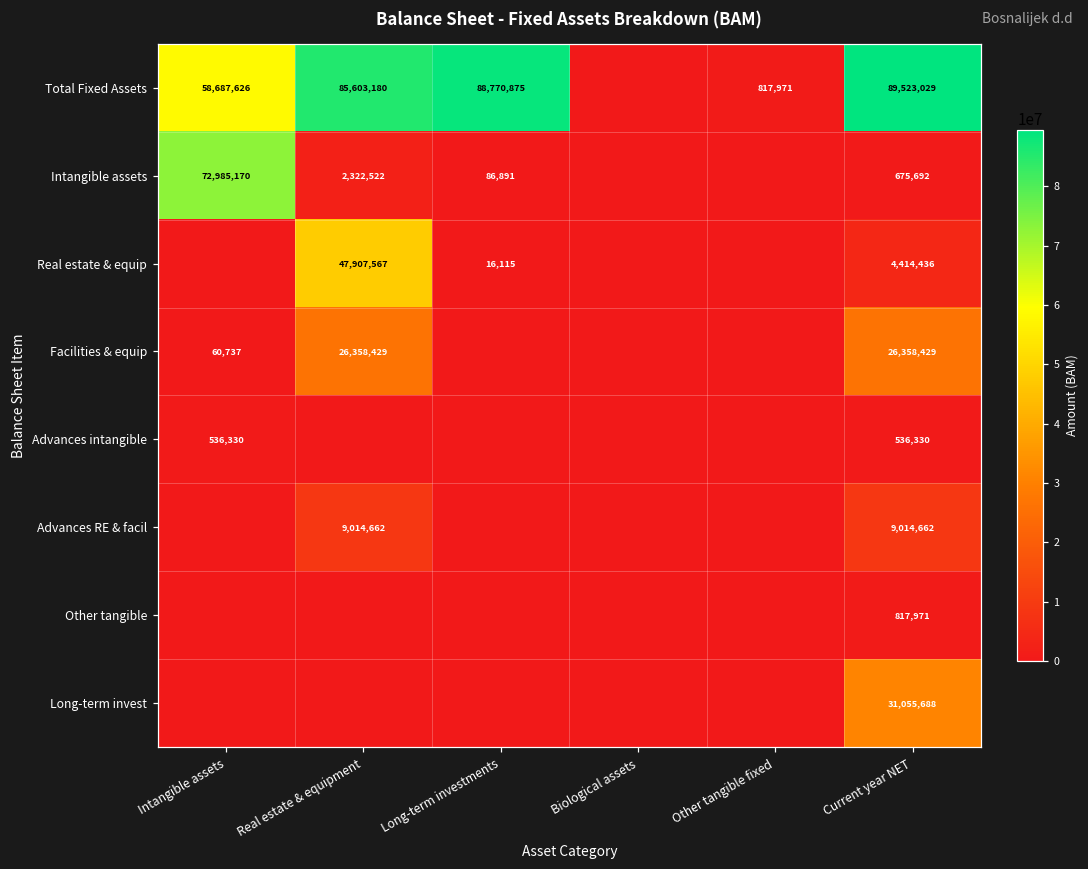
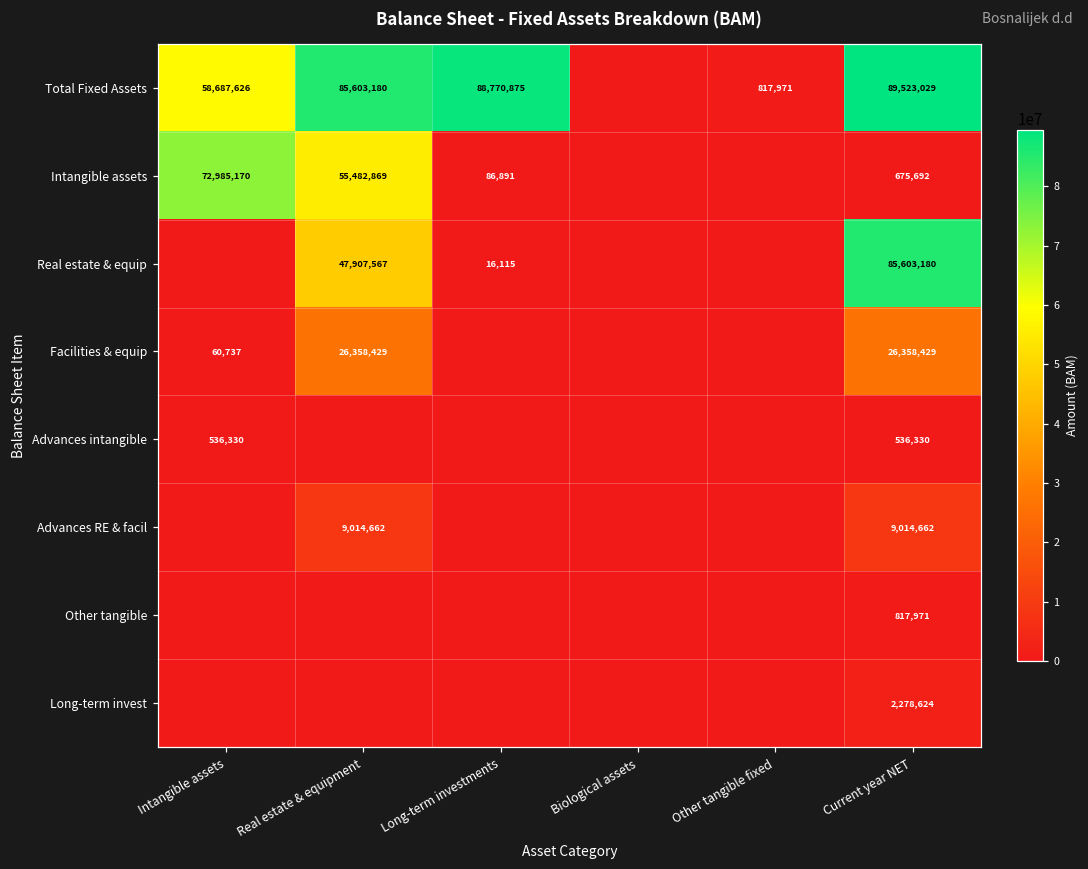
  {
    "Total Fixed Assets": {
      "Intangible assets": "58,687,626",
      "Real estate & equipment": "85,603,180",
      "Long-term investments": "88,770,875",
      "Other tangible fixed": "817,971",
      "Current year NET": "89,523,029"
    },
    "Intangible assets": {
      "Intangible assets": "72,985,170",
-     "Real estate & equipment": "2,322,522",
+     "Real estate & equipment": "55,482,869",
      "Long-term investments": "86,891",
      "Current year NET": "675,692"
    },
    "Real estate & equip": {
      "Real estate & equipment": "47,907,567",
      "Long-term investments": "16,115",
-     "Current year NET": "4,414,436"
+     "Current year NET": "85,603,180"
    },
    "Facilities & equip": {
      "Intangible assets": "60,737",
      "Real estate & equipment": "26,358,429",
      "Current year NET": "26,358,429"
    },
    "Advances intangible": {
      "Intangible assets": "536,330",
      "Current year NET": "536,330"
    },
    "Advances RE & facil": {
      "Real estate & equipment": "9,014,662",
      "Current year NET": "9,014,662"
    },
    "Other tangible": {
      "Current year NET": "817,971"
    },
    "Long-term invest": {
-     "Current year NET": "31,055,688"
+     "Current year NET": "2,278,624"
    }
  }
